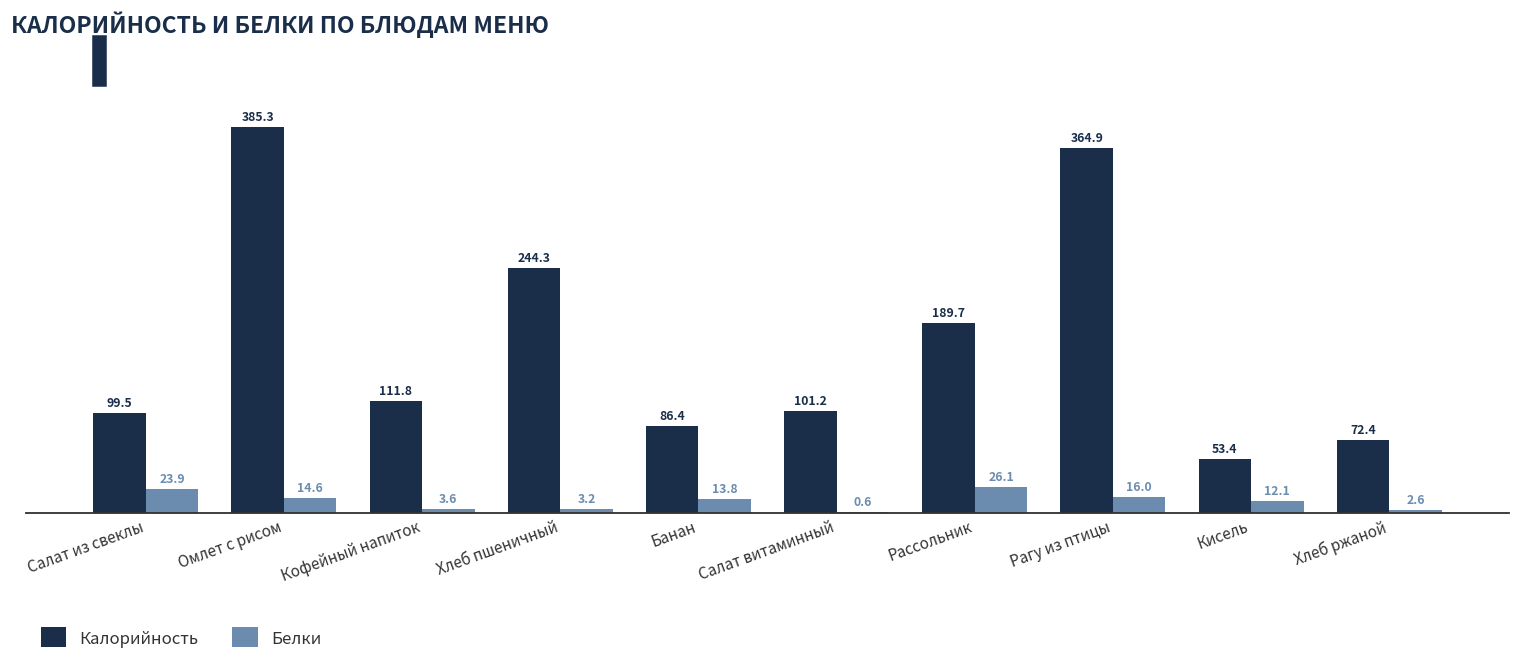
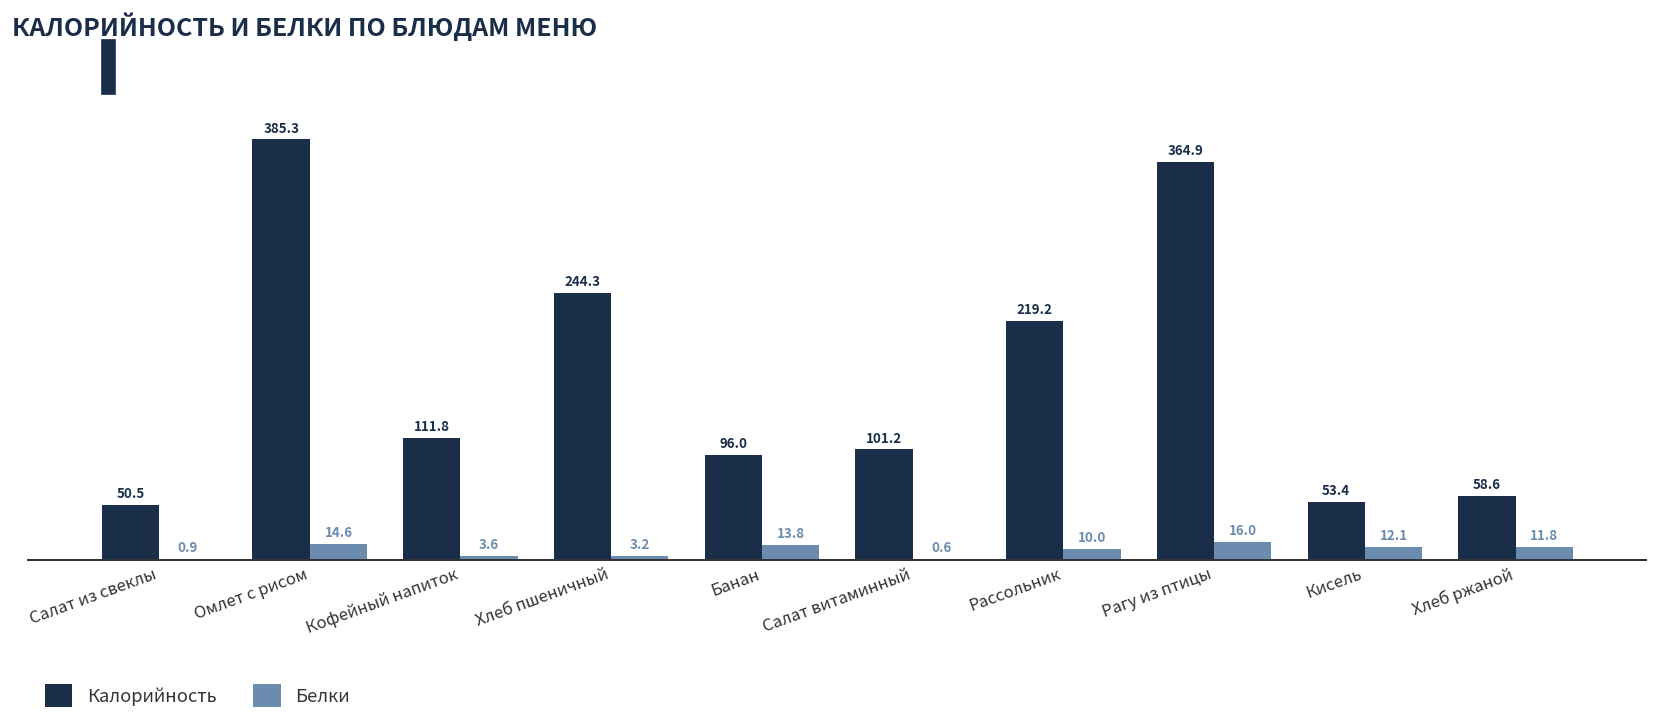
  {
    "Калорийность": {
-     "Салат из свеклы": 99.5,
+     "Салат из свеклы": 50.5,
      "Омлет с рисом": 385.3,
      "Кофейный напиток": 111.8,
      "Хлеб пшеничный": 244.3,
-     "Банан": 86.4,
+     "Банан": 96.0,
      "Салат витаминный": 101.2,
-     "Рассольник": 189.7,
+     "Рассольник": 219.2,
      "Рагу из птицы": 364.9,
      "Кисель": 53.4,
-     "Хлеб ржаной": 72.4
+     "Хлеб ржаной": 58.6
    },
    "Белки": {
-     "Салат из свеклы": 23.9,
+     "Салат из свеклы": 0.9,
      "Омлет с рисом": 14.6,
      "Кофейный напиток": 3.6,
      "Хлеб пшеничный": 3.2,
      "Банан": 13.8,
      "Салат витаминный": 0.6,
-     "Рассольник": 26.1,
+     "Рассольник": 10.0,
      "Рагу из птицы": 16.0,
      "Кисель": 12.1,
-     "Хлеб ржаной": 2.6
+     "Хлеб ржаной": 11.8
    }
  }
